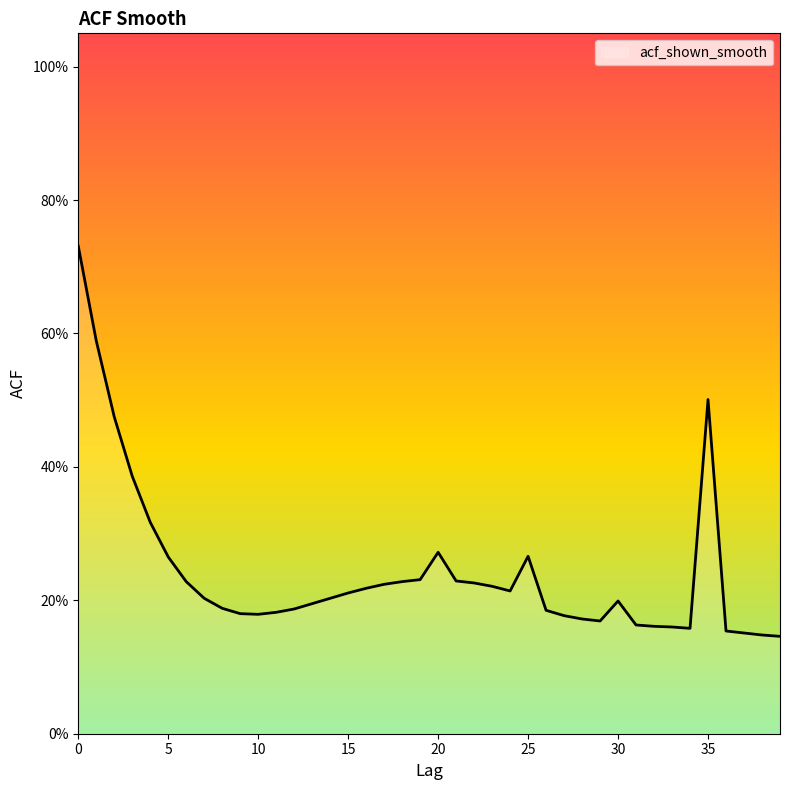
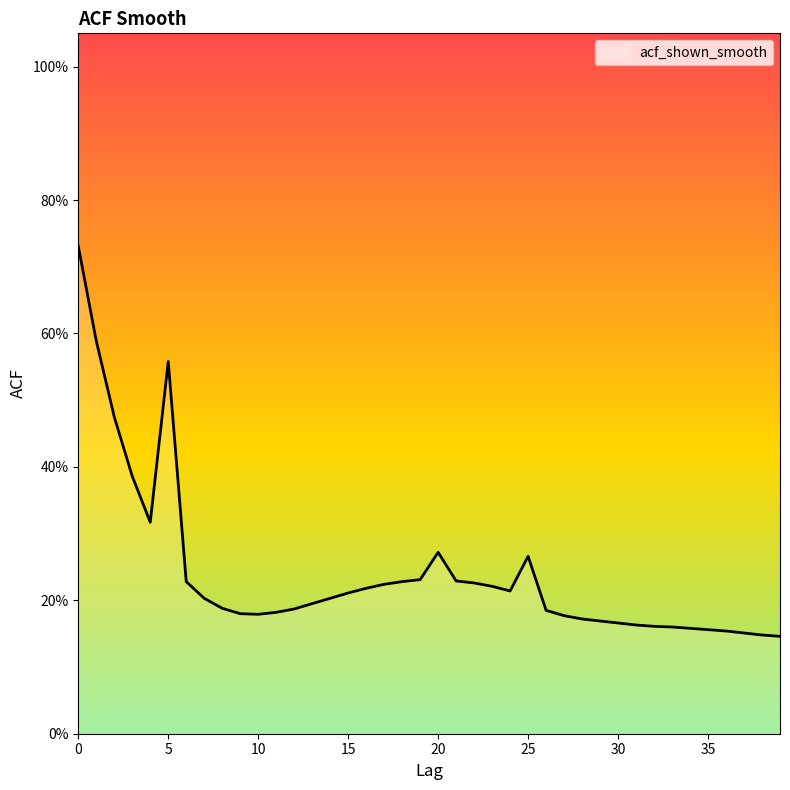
  {
    "0": "73%",
-   "5": "27%",
+   "5": "56%",
    "10": "18%",
    "15": "21%",
    "20": "27%",
    "25": "27%",
-   "30": "20%",
-   "35": "50%"
+   "30": "17%",
+   "35": "16%"
  }
